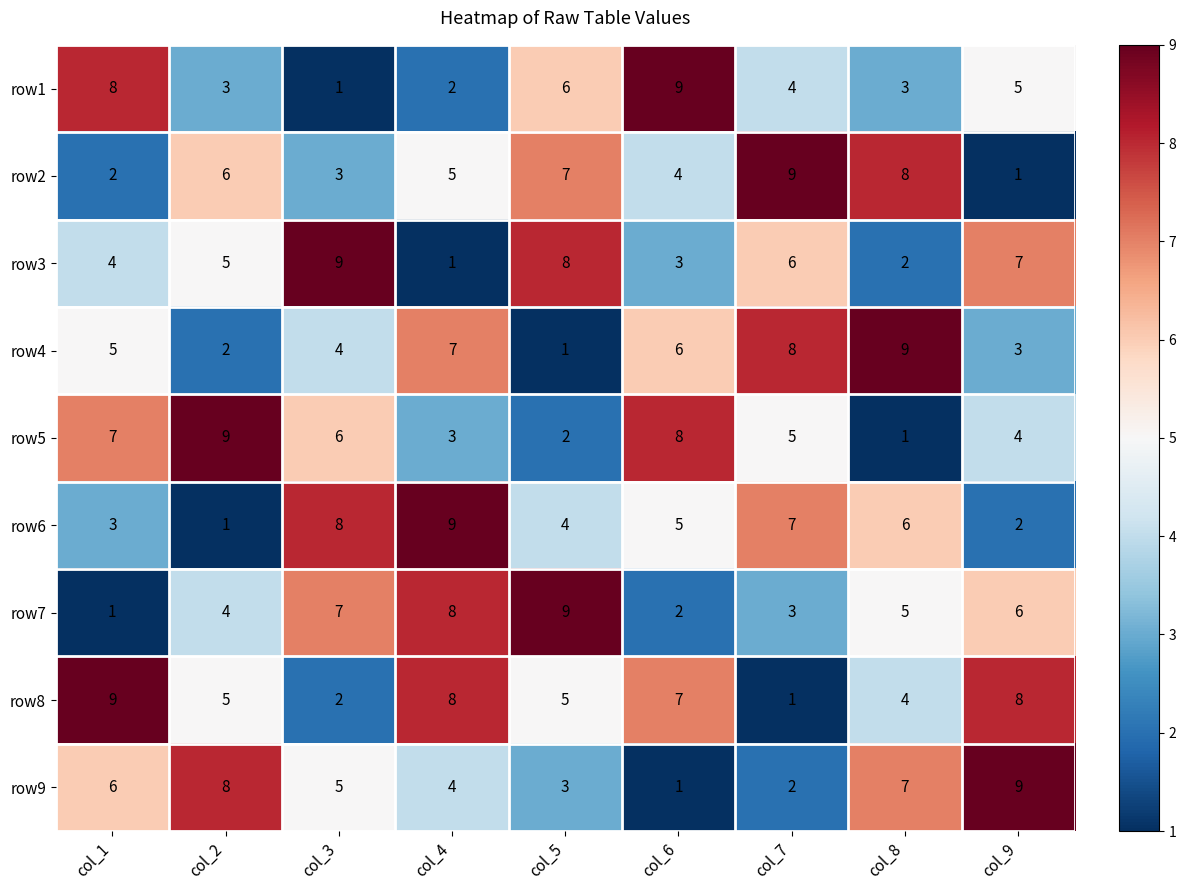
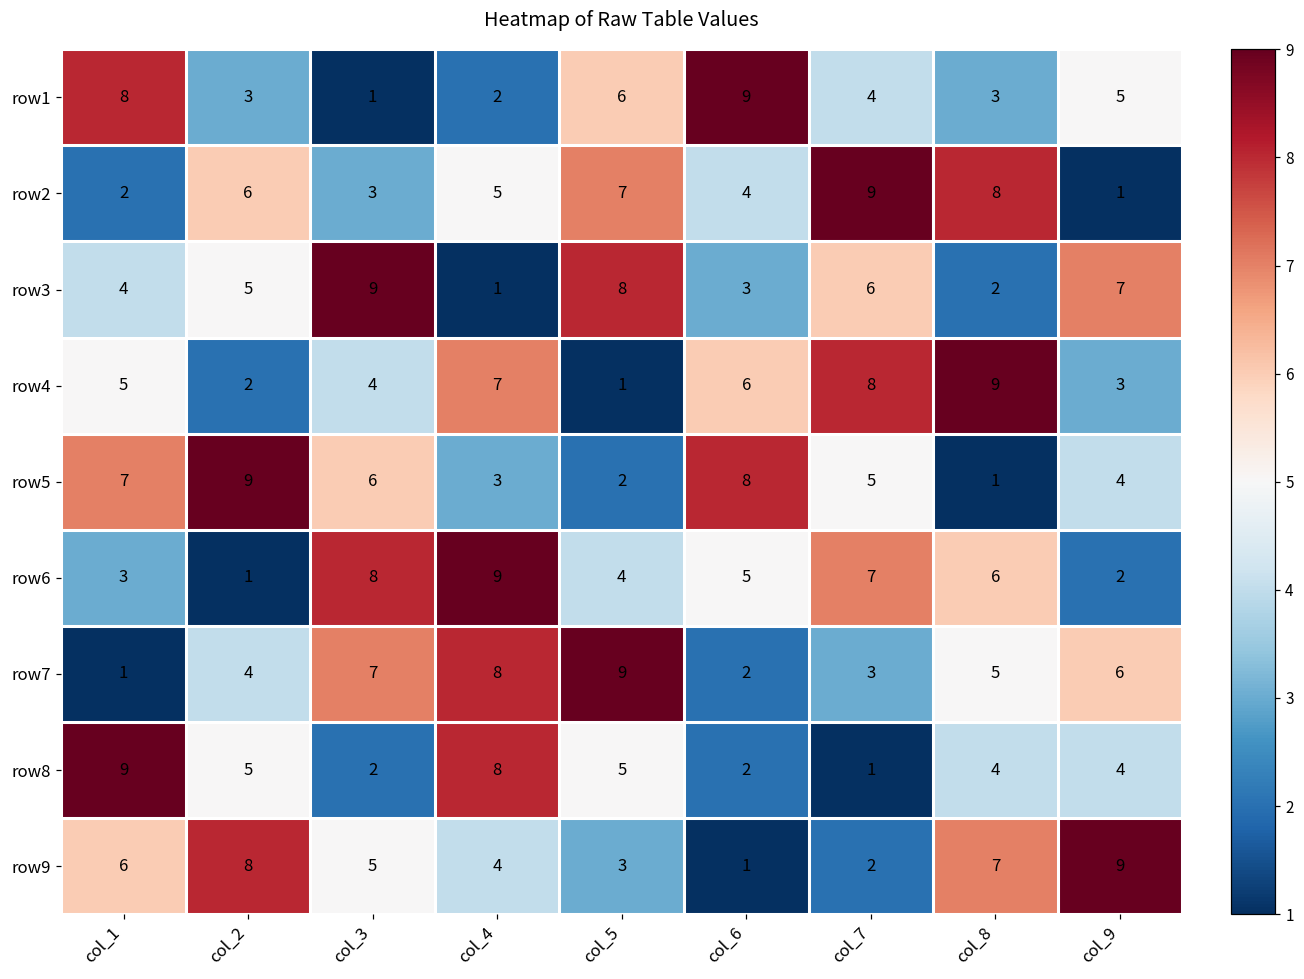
  {
    "row1": {
      "col_1": 8,
      "col_2": 3,
      "col_3": 1,
      "col_4": 2,
      "col_5": 6,
      "col_6": 9,
      "col_7": 4,
      "col_8": 3,
      "col_9": 5
    },
    "row2": {
      "col_1": 2,
      "col_2": 6,
      "col_3": 3,
      "col_4": 5,
      "col_5": 7,
      "col_6": 4,
      "col_7": 9,
      "col_8": 8,
      "col_9": 1
    },
    "row3": {
      "col_1": 4,
      "col_2": 5,
      "col_3": 9,
      "col_4": 1,
      "col_5": 8,
      "col_6": 3,
      "col_7": 6,
      "col_8": 2,
      "col_9": 7
    },
    "row4": {
      "col_1": 5,
      "col_2": 2,
      "col_3": 4,
      "col_4": 7,
      "col_5": 1,
      "col_6": 6,
      "col_7": 8,
      "col_8": 9,
      "col_9": 3
    },
    "row5": {
      "col_1": 7,
      "col_2": 9,
      "col_3": 6,
      "col_4": 3,
      "col_5": 2,
      "col_6": 8,
      "col_7": 5,
      "col_8": 1,
      "col_9": 4
    },
    "row6": {
      "col_1": 3,
      "col_2": 1,
      "col_3": 8,
      "col_4": 9,
      "col_5": 4,
      "col_6": 5,
      "col_7": 7,
      "col_8": 6,
      "col_9": 2
    },
    "row7": {
      "col_1": 1,
      "col_2": 4,
      "col_3": 7,
      "col_4": 8,
      "col_5": 9,
      "col_6": 2,
      "col_7": 3,
      "col_8": 5,
      "col_9": 6
    },
    "row8": {
      "col_1": 9,
      "col_2": 5,
      "col_3": 2,
      "col_4": 8,
      "col_5": 5,
-     "col_6": 7,
+     "col_6": 2,
      "col_7": 1,
      "col_8": 4,
-     "col_9": 8
+     "col_9": 4
    },
    "row9": {
      "col_1": 6,
      "col_2": 8,
      "col_3": 5,
      "col_4": 4,
      "col_5": 3,
      "col_6": 1,
      "col_7": 2,
      "col_8": 7,
      "col_9": 9
    }
  }
